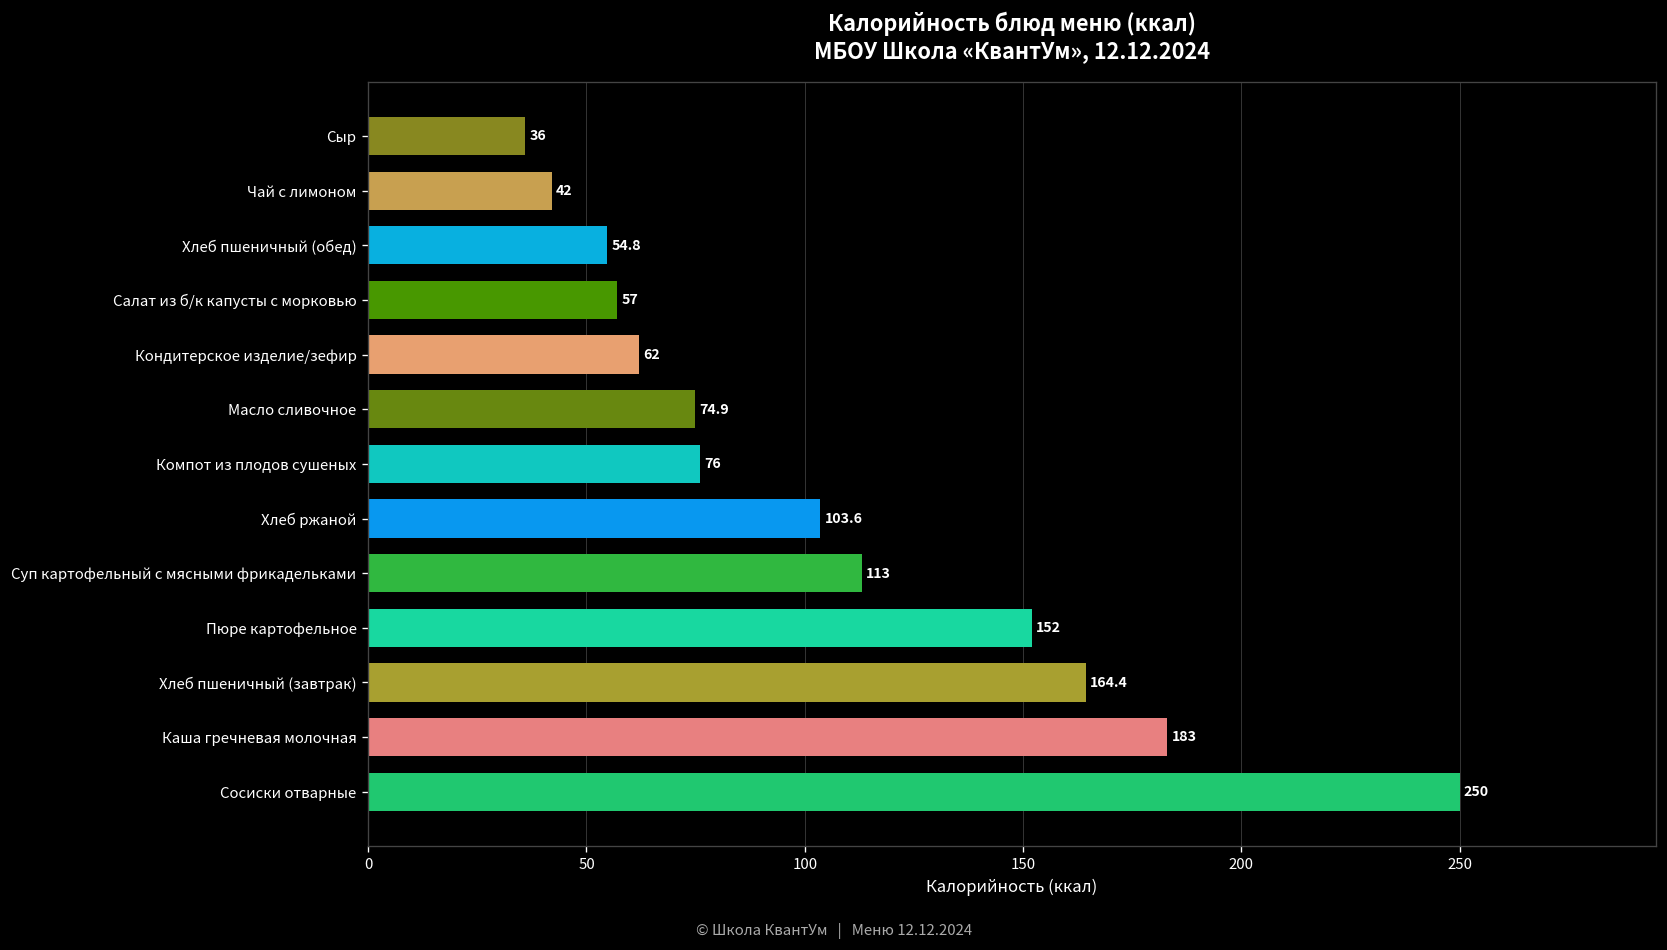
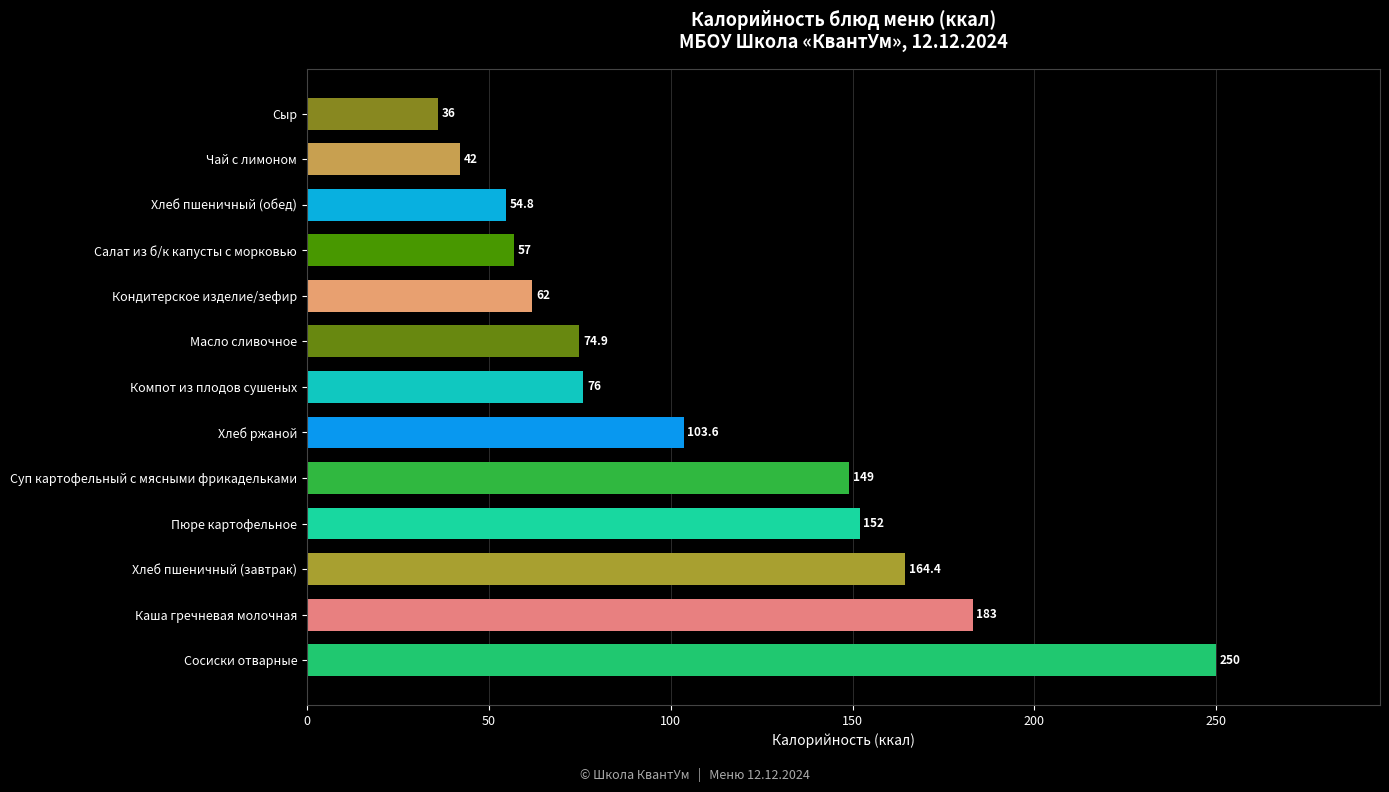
  {
    "Сыр": 36,
    "Чай с лимоном": 42,
    "Хлеб пшеничный (обед)": 54.8,
    "Салат из б/к капусты с морковью": 57,
    "Кондитерское изделие/зефир": 62,
    "Масло сливочное": 74.9,
    "Компот из плодов сушеных": 76,
    "Хлеб ржаной": 103.6,
-   "Суп картофельный с мясными фрикадельками": 113,
+   "Суп картофельный с мясными фрикадельками": 149,
    "Пюре картофельное": 152,
    "Хлеб пшеничный (завтрак)": 164.4,
    "Каша гречневая молочная": 183,
    "Сосиски отварные": 250
  }
